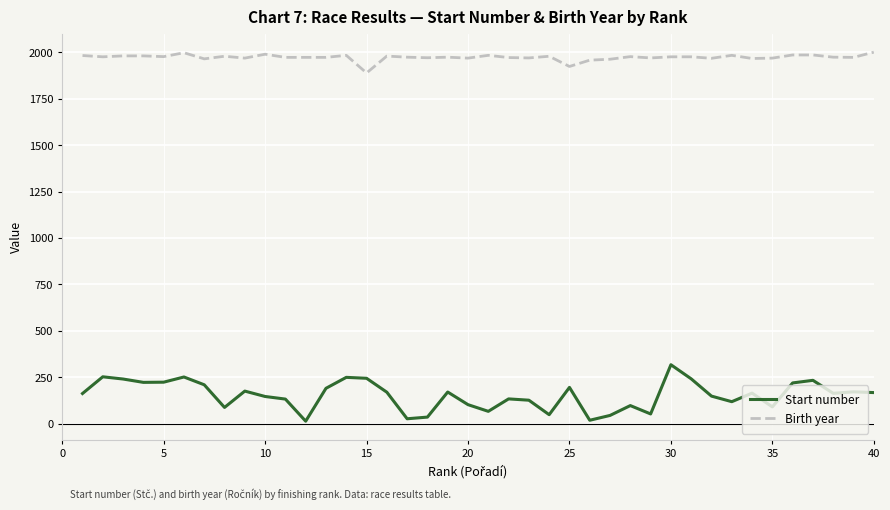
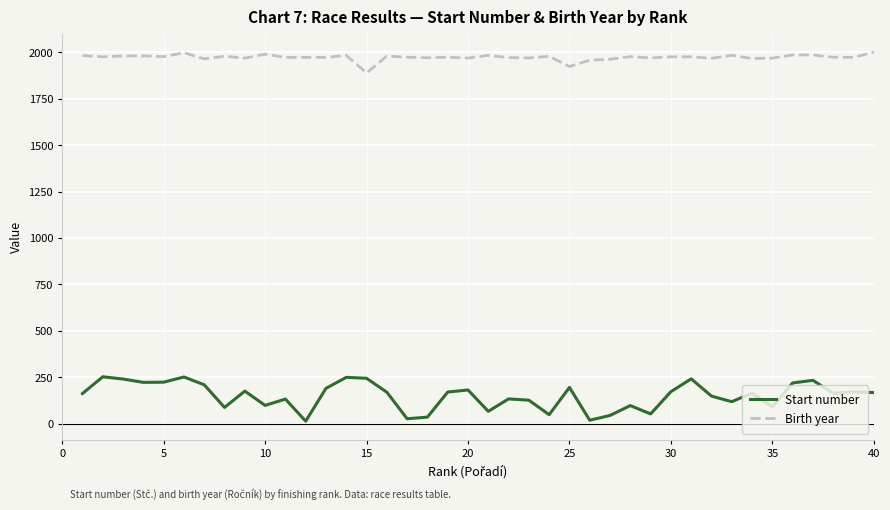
  {
    "Start number": {
      "5": 220,
-     "10": 150,
+     "10": 100,
      "15": 250,
-     "20": 100,
+     "20": 180,
      "25": 200,
-     "30": 320,
+     "30": 170,
      "40": 170
    },
    "Birth year": {
      "5": 1980,
      "10": 1990,
      "15": 1890,
      "20": 1970,
      "25": 1920,
      "30": 1980,
      "35": 1970,
      "40": 2000
    }
  }
